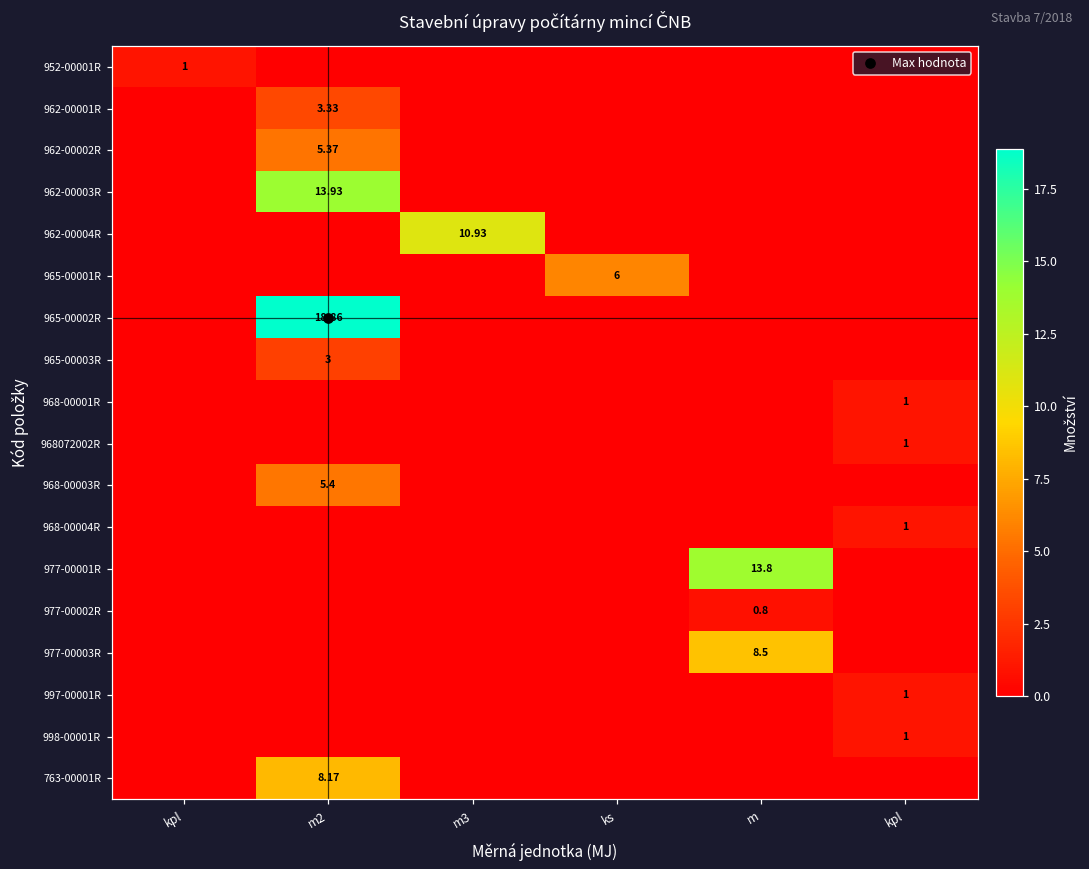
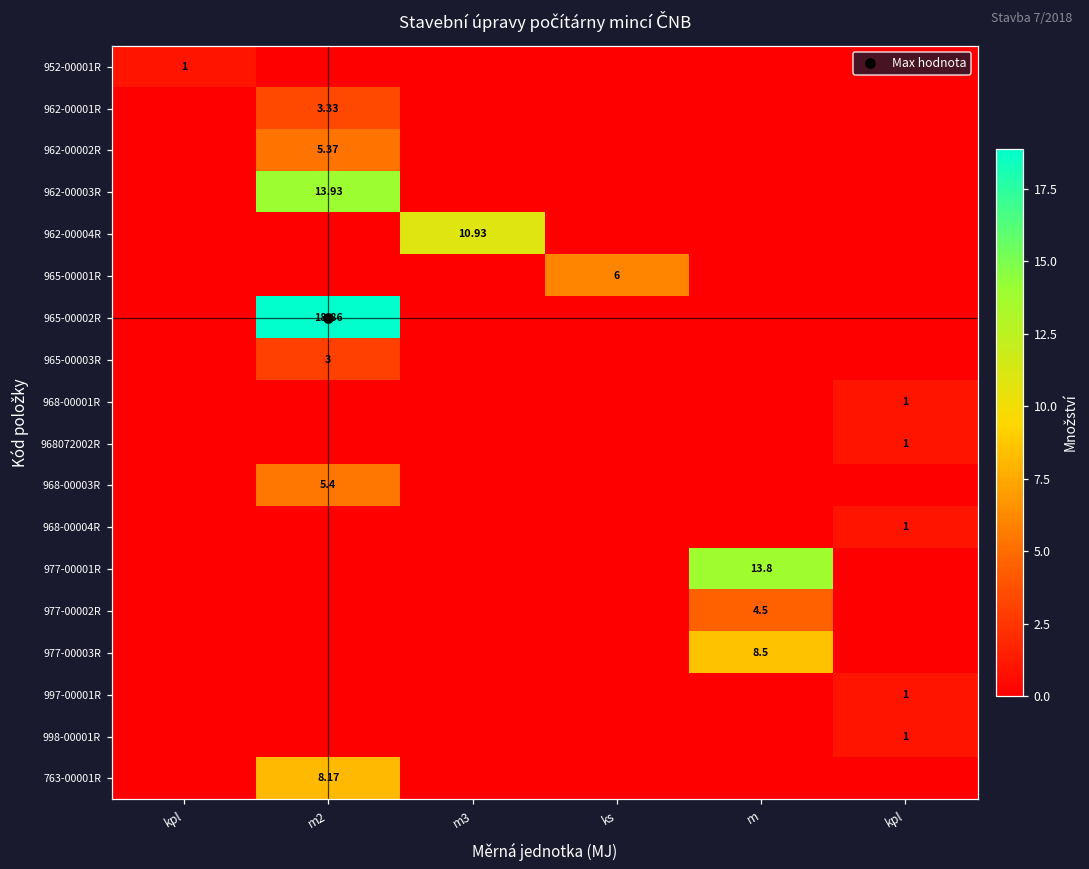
  {
    "962-00001R": {
      "m2": 3.33
    },
    "962-00002R": {
      "m2": 5.37
    },
    "962-00003R": {
      "m2": 13.93
    },
    "962-00004R": {
      "m3": 10.93
    },
    "965-00001R": {
      "ks": 6
    },
    "965-00003R": {
      "m2": 3
    },
    "968-00003R": {
      "m2": 5.4
    },
    "977-00001R": {
      "m": 13.8
    },
    "977-00002R": {
-     "m": 0.8
+     "m": 4.5
    },
    "977-00003R": {
      "m": 8.5
    },
    "763-00001R": {
      "m2": 8.17
    }
  }
